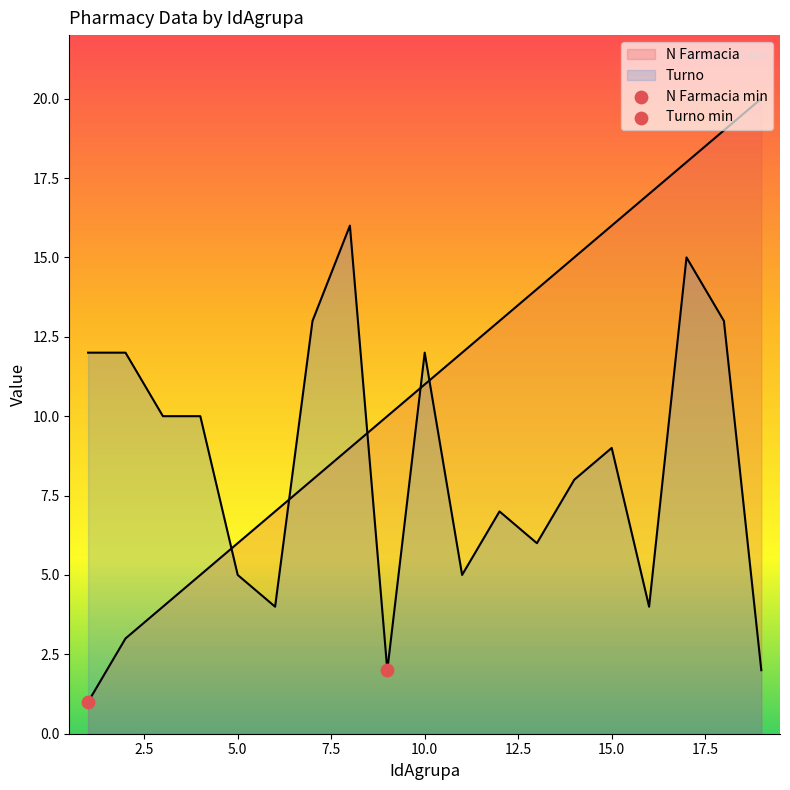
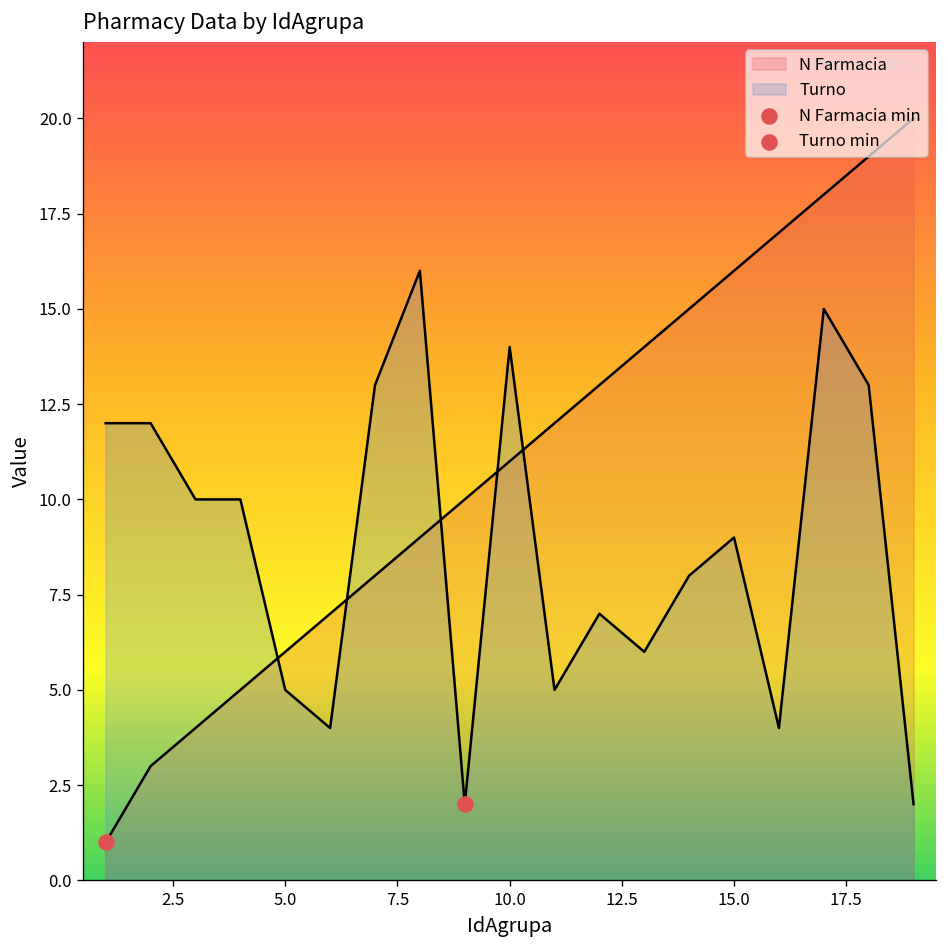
  {
    "Turno": {
      "5.0": 5,
-     "10.0": 12,
+     "10.0": 14,
      "15.0": 9
    }
  }
